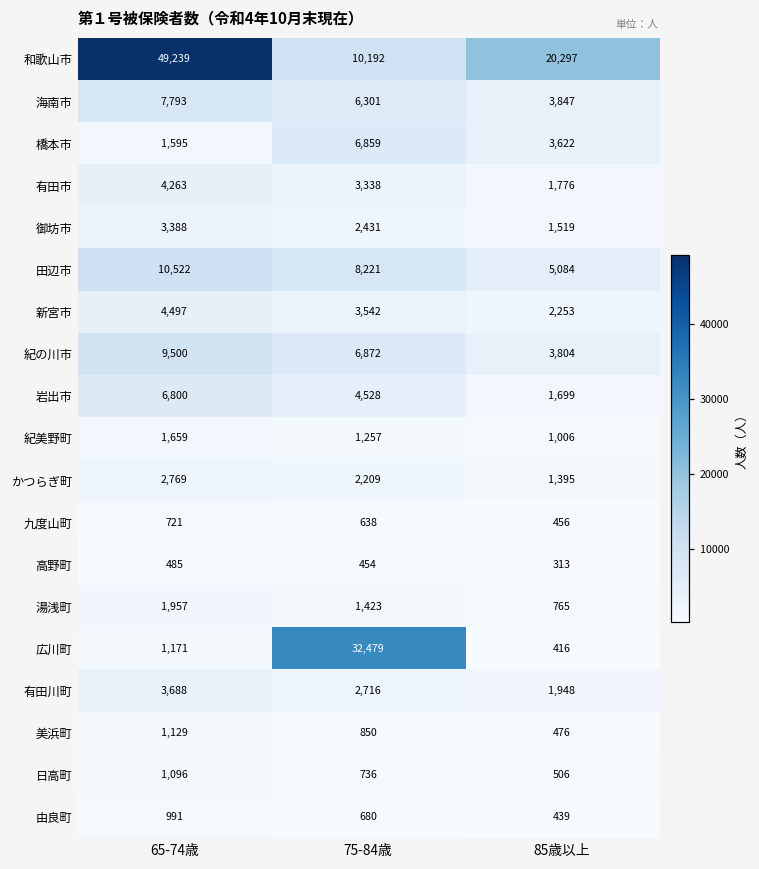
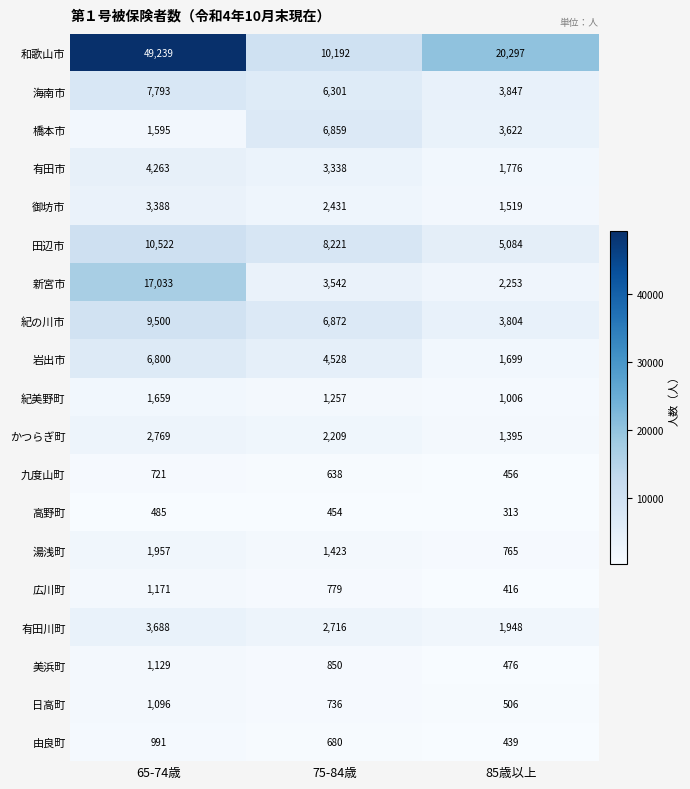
  {
    "和歌山市": {
      "65-74歳": "49,239",
      "75-84歳": "10,192",
      "85歳以上": "20,297"
    },
    "海南市": {
      "65-74歳": "7,793",
      "75-84歳": "6,301",
      "85歳以上": "3,847"
    },
    "橋本市": {
      "65-74歳": "1,595",
      "75-84歳": "6,859",
      "85歳以上": "3,622"
    },
    "有田市": {
      "65-74歳": "4,263",
      "75-84歳": "3,338",
      "85歳以上": "1,776"
    },
    "御坊市": {
      "65-74歳": "3,388",
      "75-84歳": "2,431",
      "85歳以上": "1,519"
    },
    "田辺市": {
      "65-74歳": "10,522",
      "75-84歳": "8,221",
      "85歳以上": "5,084"
    },
    "新宮市": {
-     "65-74歳": "4,497",
+     "65-74歳": "17,033",
      "75-84歳": "3,542",
      "85歳以上": "2,253"
    },
    "紀の川市": {
      "65-74歳": "9,500",
      "75-84歳": "6,872",
      "85歳以上": "3,804"
    },
    "岩出市": {
      "65-74歳": "6,800",
      "75-84歳": "4,528",
      "85歳以上": "1,699"
    },
    "紀美野町": {
      "65-74歳": "1,659",
      "75-84歳": "1,257",
      "85歳以上": "1,006"
    },
    "かつらぎ町": {
      "65-74歳": "2,769",
      "75-84歳": "2,209",
      "85歳以上": "1,395"
    },
    "九度山町": {
      "65-74歳": "721",
      "75-84歳": "638",
      "85歳以上": "456"
    },
    "高野町": {
      "65-74歳": "485",
      "75-84歳": "454",
      "85歳以上": "313"
    },
    "湯浅町": {
      "65-74歳": "1,957",
      "75-84歳": "1,423",
      "85歳以上": "765"
    },
    "広川町": {
      "65-74歳": "1,171",
-     "75-84歳": "32,479",
+     "75-84歳": "779",
      "85歳以上": "416"
    },
    "有田川町": {
      "65-74歳": "3,688",
      "75-84歳": "2,716",
      "85歳以上": "1,948"
    },
    "美浜町": {
      "65-74歳": "1,129",
      "75-84歳": "850",
      "85歳以上": "476"
    },
    "日高町": {
      "65-74歳": "1,096",
      "75-84歳": "736",
      "85歳以上": "506"
    },
    "由良町": {
      "65-74歳": "991",
      "75-84歳": "680",
      "85歳以上": "439"
    }
  }
